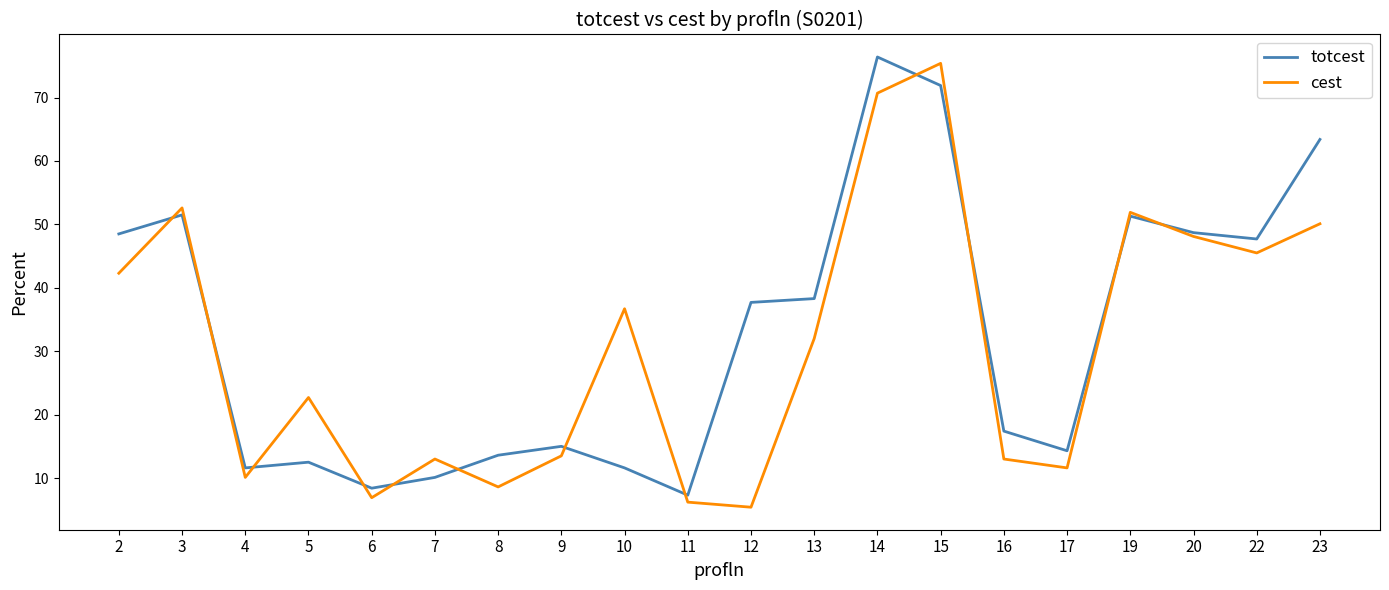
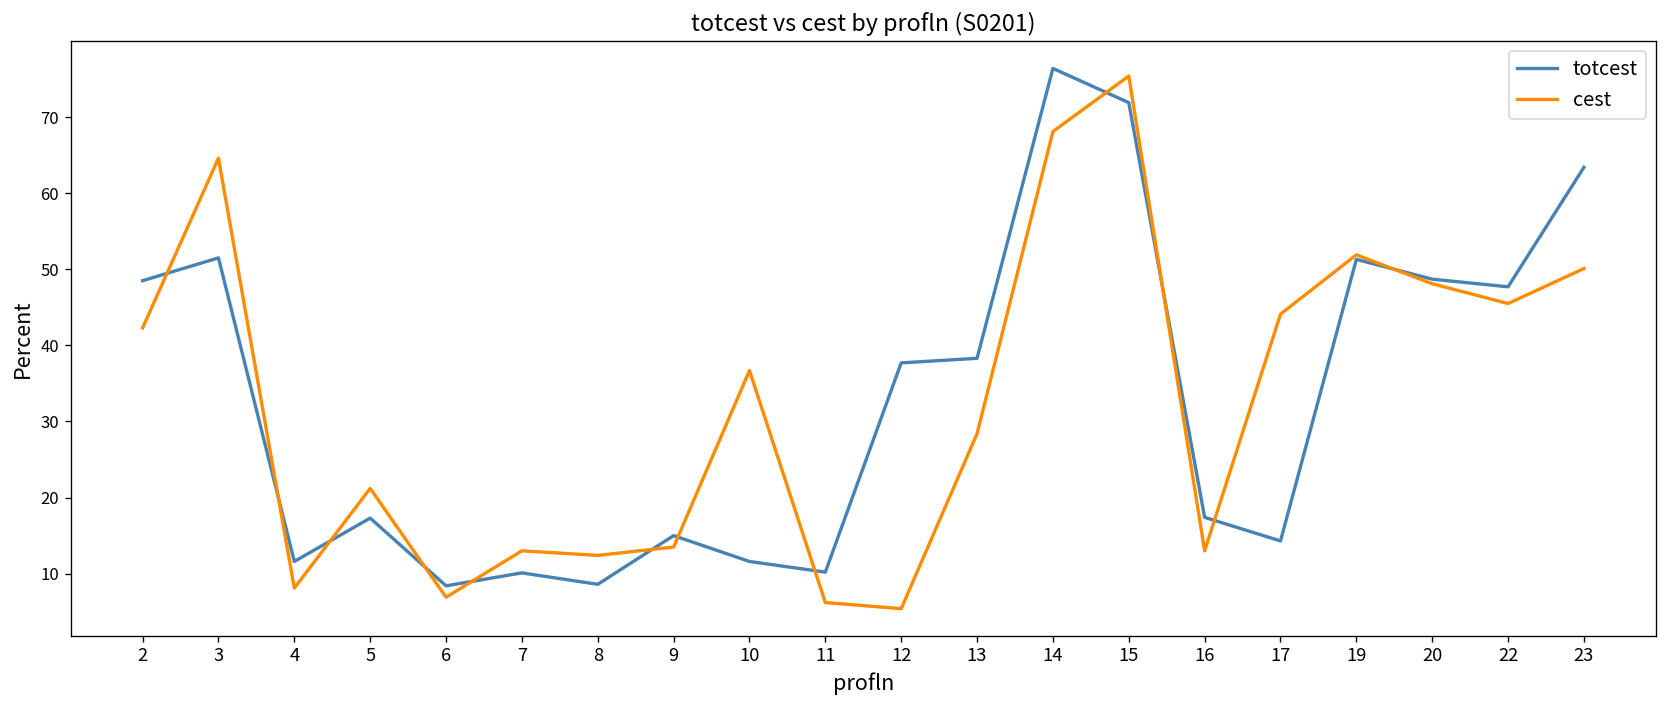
  {
    "totcest": {
      "2": 49,
      "3": 52,
      "4": 12,
-     "5": 13,
+     "5": 17,
      "6": 8,
      "7": 10,
-     "8": 14,
+     "8": 9,
      "9": 15,
      "10": 12,
-     "11": 7,
+     "11": 10,
      "12": 38,
      "13": 38,
      "14": 76,
      "15": 72,
      "16": 17,
      "17": 14,
      "19": 51,
      "20": 49,
      "22": 48,
      "23": 63
    },
    "cest": {
      "2": 42,
-     "3": 53,
-     "4": 10,
-     "5": 23,
+     "3": 65,
+     "4": 8,
+     "5": 21,
      "6": 7,
      "7": 13,
-     "8": 9,
+     "8": 12,
      "9": 14,
      "10": 37,
      "11": 6,
      "12": 5,
-     "13": 32,
-     "14": 71,
+     "13": 28,
+     "14": 68,
      "15": 75,
      "16": 13,
-     "17": 12,
+     "17": 44,
      "19": 52,
      "20": 48,
      "22": 46,
      "23": 50
    }
  }
